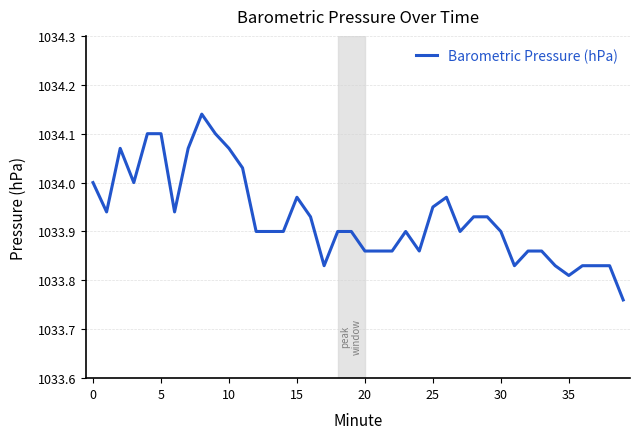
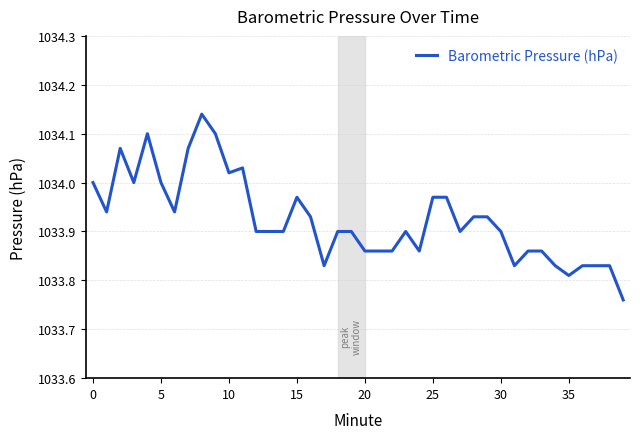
  {
    "0": 1034.00,
-   "5": 1034.1,
-   "10": 1034.07,
+   "5": 1034.0,
+   "10": 1034.02,
    "15": 1033.97,
    "20": 1033.86,
-   "25": 1033.95,
+   "25": 1033.97,
    "30": 1033.90,
    "35": 1033.81
  }
